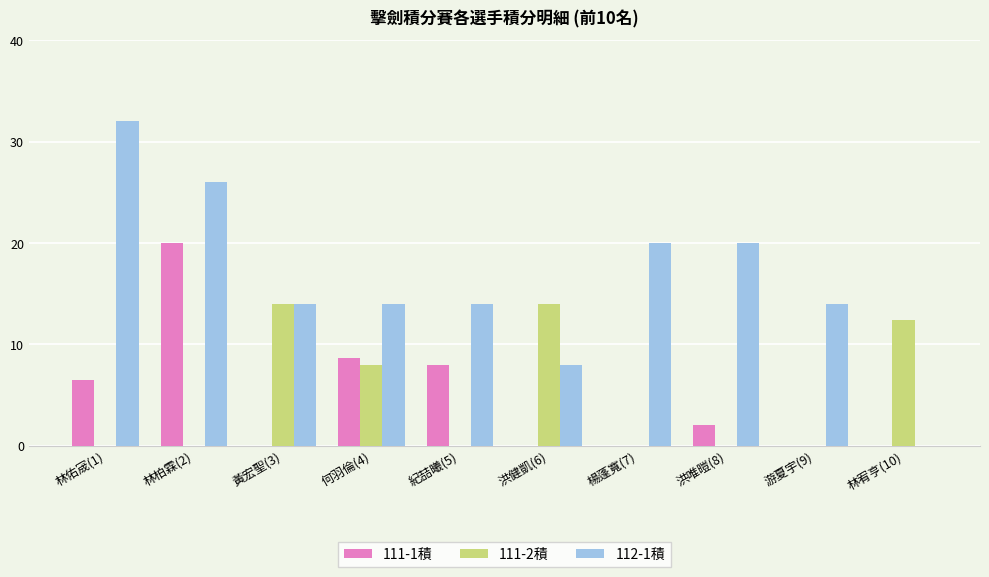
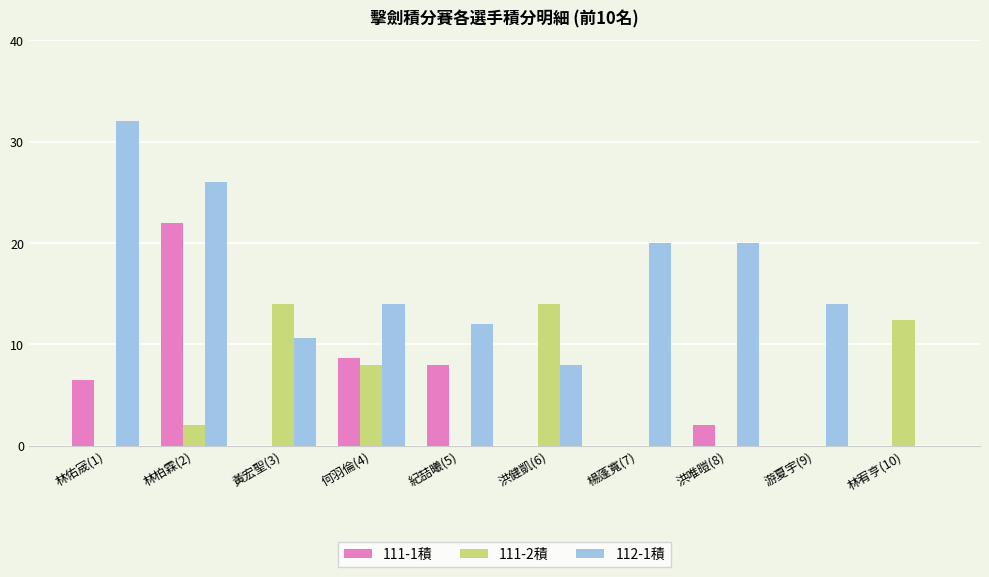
  {
    "111-1積": {
      "林佑宬(1)": 6.5,
-     "林柏霖(2)": 20,
+     "林柏霖(2)": 22,
      "黃宏聖(3)": 0,
      "何羽倫(4)": 8.6,
      "紀喆曦(5)": 8,
      "洪健凱(6)": 0,
      "楊蓬寬(7)": 0,
      "洪唯暟(8)": 2,
      "游夏宇(9)": 0,
      "林宥亨(10)": 0
    },
    "111-2積": {
      "林佑宬(1)": 0,
-     "林柏霖(2)": 0,
+     "林柏霖(2)": 2,
      "黃宏聖(3)": 14,
      "何羽倫(4)": 8,
      "紀喆曦(5)": 0,
      "洪健凱(6)": 14,
      "楊蓬寬(7)": 0,
      "洪唯暟(8)": 0,
      "游夏宇(9)": 0,
      "林宥亨(10)": 12.4
    },
    "112-1積": {
      "林佑宬(1)": 32.0,
      "林柏霖(2)": 26.0,
-     "黃宏聖(3)": 14.0,
+     "黃宏聖(3)": 10.6,
      "何羽倫(4)": 14.0,
-     "紀喆曦(5)": 14.0,
+     "紀喆曦(5)": 12.0,
      "洪健凱(6)": 8.0,
      "楊蓬寬(7)": 20.0,
      "洪唯暟(8)": 20.0,
      "游夏宇(9)": 14.0,
      "林宥亨(10)": 0.0
    }
  }
